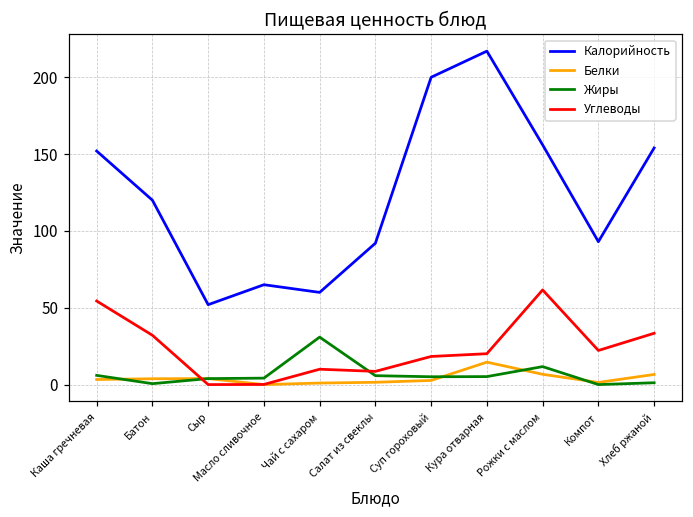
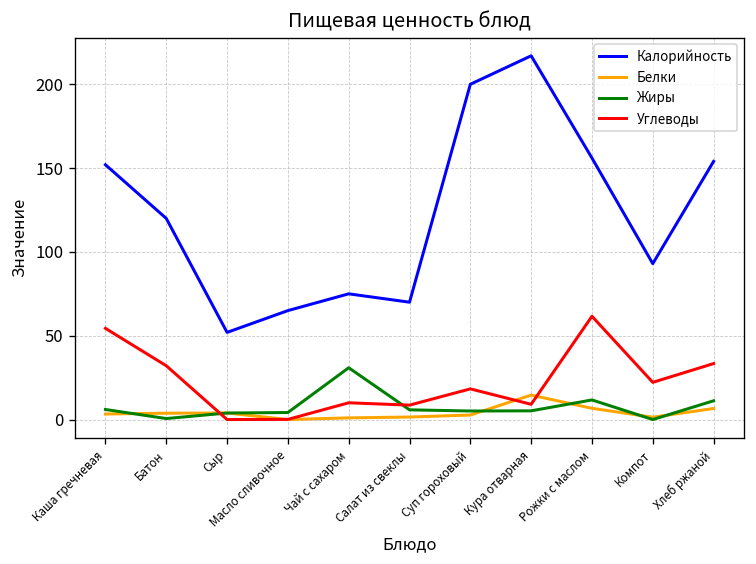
  {
    "Калорийность": {
      "Каша гречневая": 152,
      "Батон": 120,
      "Сыр": 52,
      "Масло сливочное": 65,
-     "Чай с сахаром": 60,
-     "Салат из свеклы": 92,
+     "Чай с сахаром": 75,
+     "Салат из свеклы": 70,
      "Суп гороховый": 200,
      "Кура отварная": 217,
      "Рожки с маслом": 156,
      "Компот": 93,
      "Хлеб ржаной": 154
    },
    "Белки": {
      "Каша гречневая": 3,
      "Батон": 4,
      "Чай с сахаром": 1,
      "Салат из свеклы": 2,
      "Суп гороховый": 3,
      "Кура отварная": 15,
      "Рожки с маслом": 7,
      "Хлеб ржаной": 7
    },
    "Жиры": {
      "Каша гречневая": 6,
      "Батон": 1,
      "Масло сливочное": 4,
      "Чай с сахаром": 31,
      "Салат из свеклы": 6,
      "Суп гороховый": 5,
      "Кура отварная": 5,
      "Рожки с маслом": 12,
-     "Хлеб ржаной": 1
+     "Хлеб ржаной": 11
    },
    "Углеводы": {
      "Каша гречневая": 54,
      "Батон": 32,
      "Сыр": 0,
      "Чай с сахаром": 10,
      "Салат из свеклы": 9,
      "Суп гороховый": 18,
-     "Кура отварная": 20,
+     "Кура отварная": 9,
      "Рожки с маслом": 62,
      "Компот": 22,
      "Хлеб ржаной": 33
    }
  }
